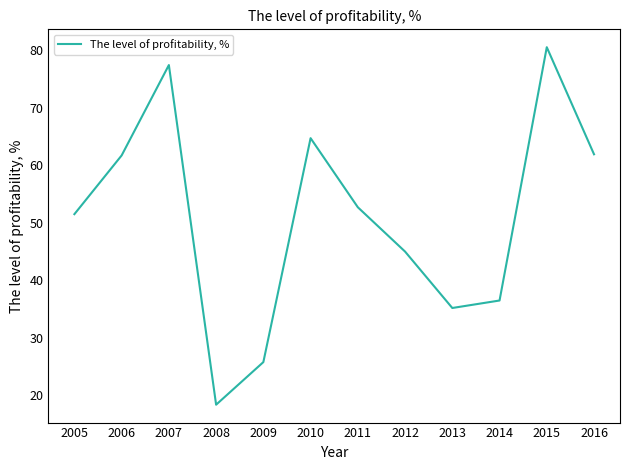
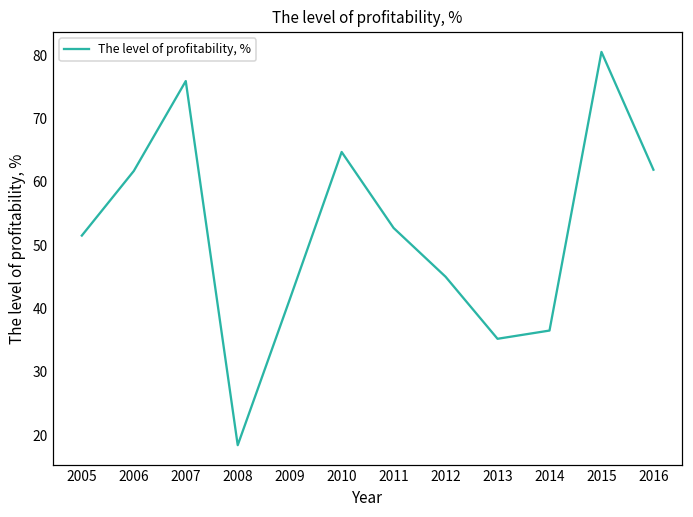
  {
    "2005": 52,
    "2006": 62,
-   "2007": 77,
+   "2007": 76,
    "2008": 18,
-   "2009": 26,
+   "2009": 41,
    "2010": 65,
    "2011": 53,
    "2012": 45,
    "2013": 35,
    "2014": 37,
    "2015": 81,
    "2016": 62
  }
